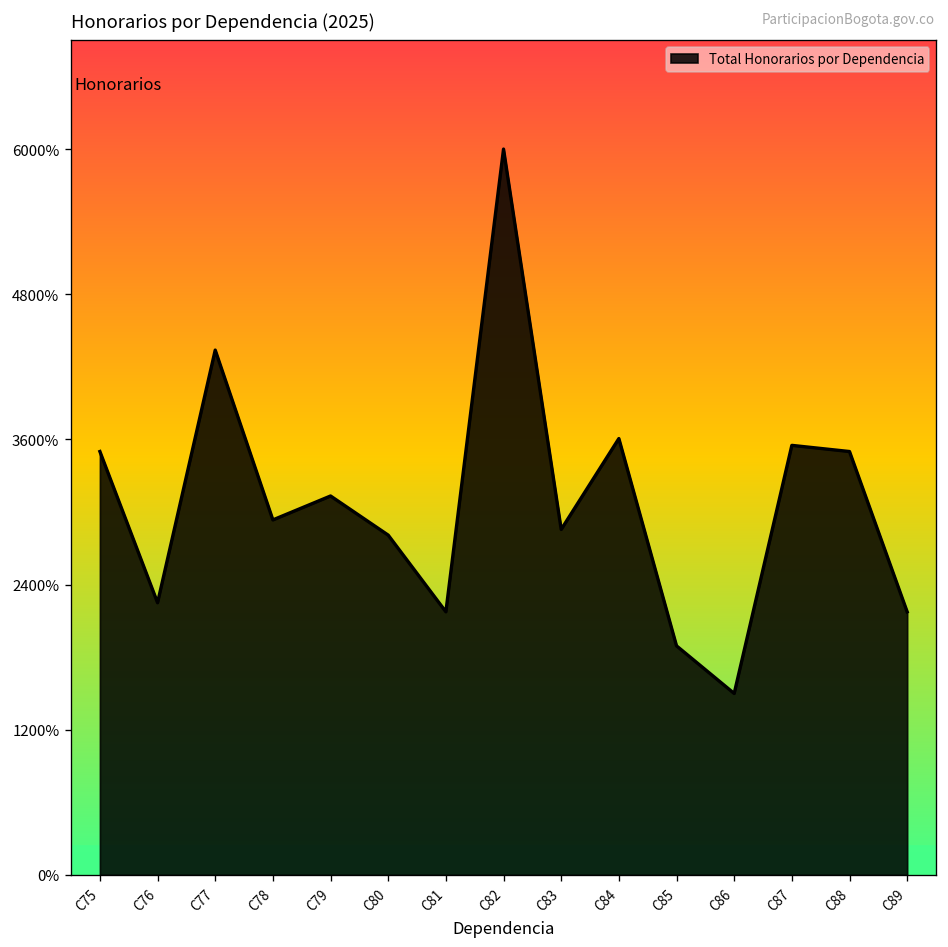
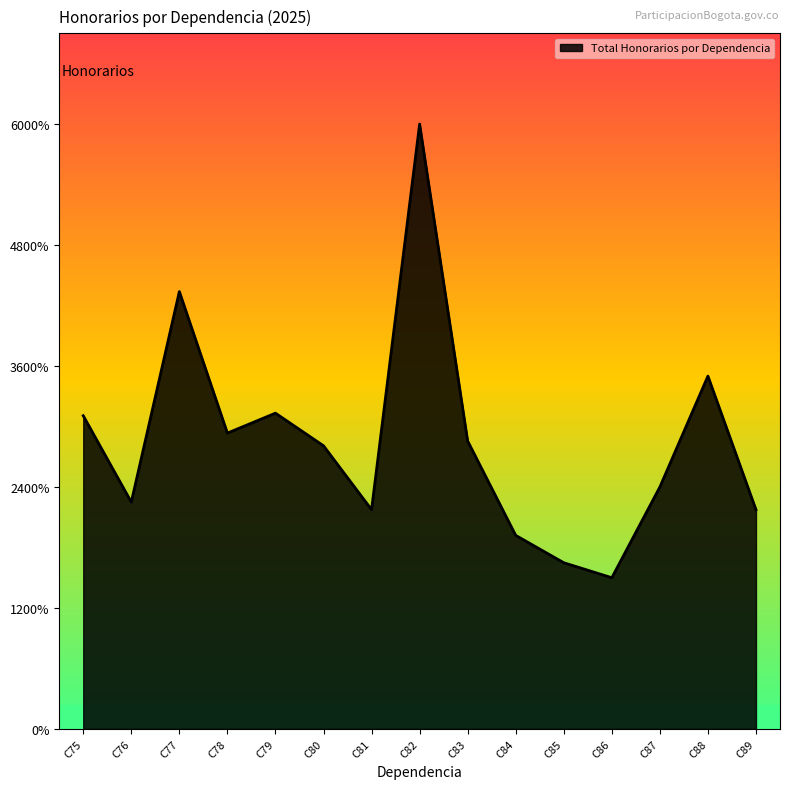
  {
-   "C75": "3500%",
+   "C75": "3110%",
    "C76": "2250%",
    "C77": "4340%",
    "C78": "2930%",
    "C79": "3130%",
    "C80": "2810%",
    "C81": "2180%",
    "C82": "6000%",
    "C83": "2860%",
-   "C84": "3610%",
-   "C85": "1890%",
+   "C84": "1920%",
+   "C85": "1650%",
    "C86": "1500%",
-   "C87": "3550%",
+   "C87": "2400%",
    "C88": "3500%",
    "C89": "2180%"
  }
